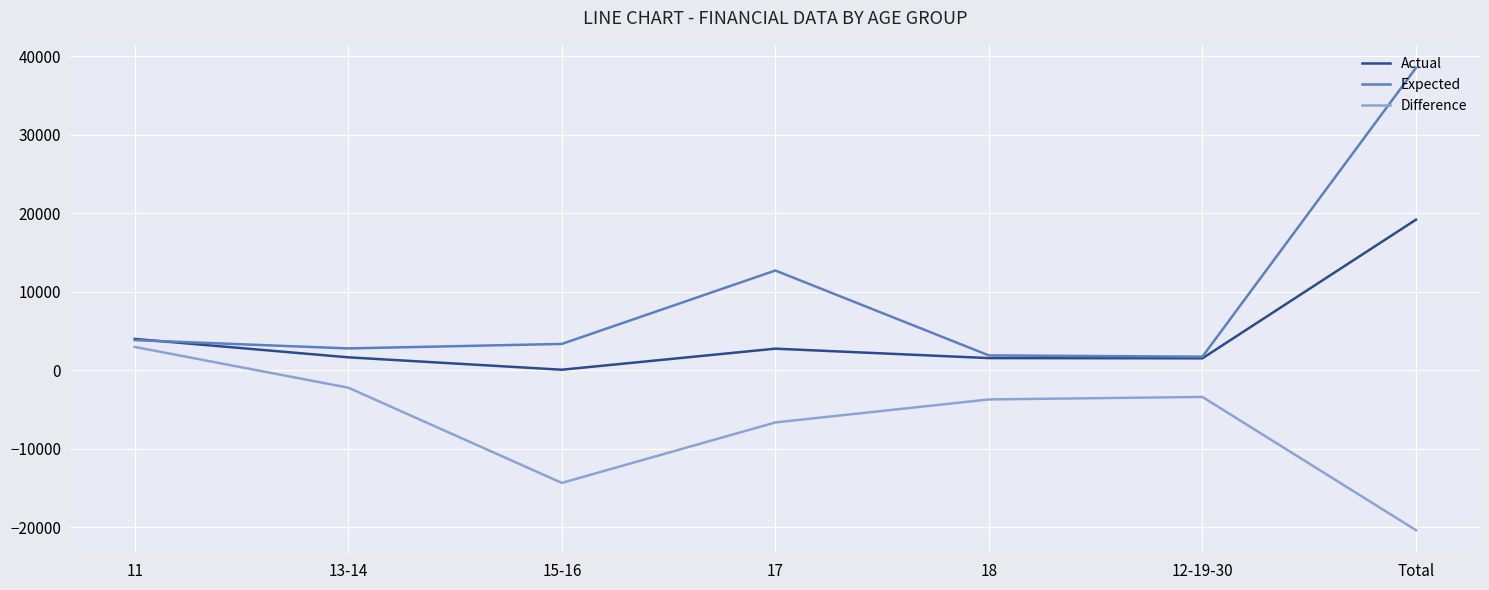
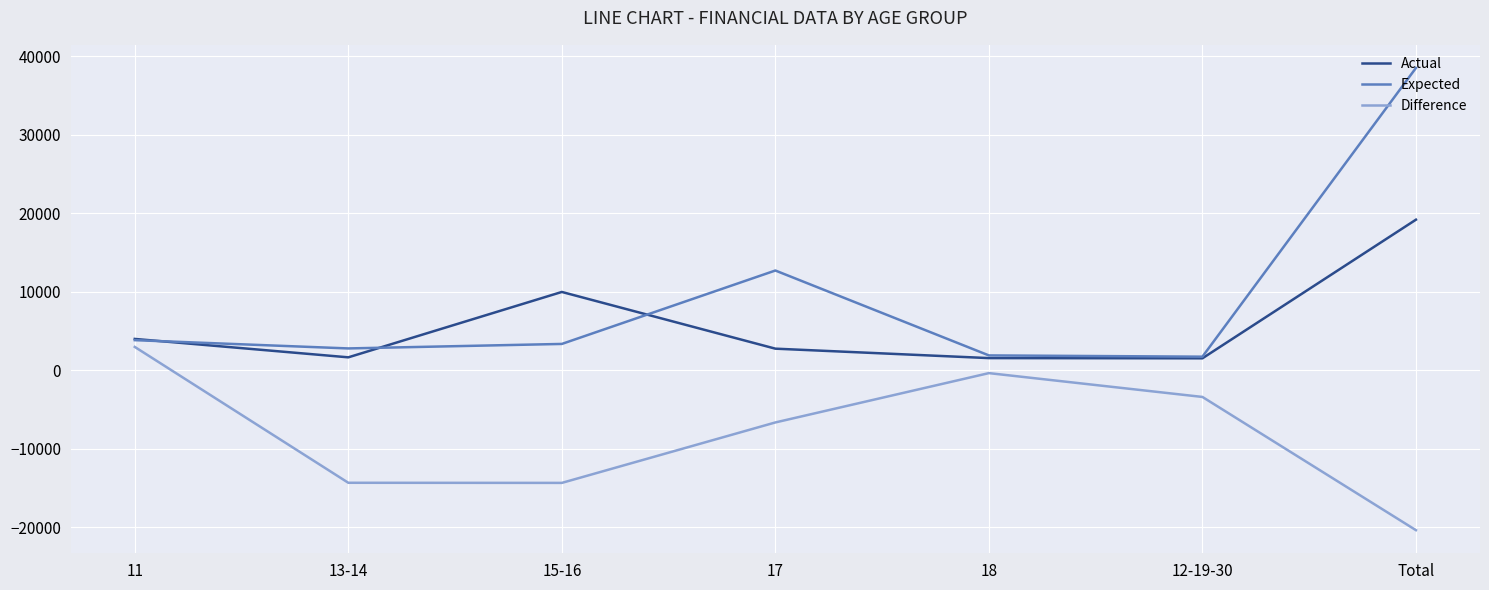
  {
    "Actual": {
      "13-14": 2000,
-     "15-16": 0,
+     "15-16": 10000,
      "17": 3000,
      "18": 2000,
      "Total": 19000
    },
    "Expected": {
      "13-14": 3000,
      "15-16": 3000,
      "17": 13000,
      "18": 2000
    },
    "Difference": {
      "11": 3000,
-     "13-14": -2000,
+     "13-14": -14000,
      "15-16": -14000,
      "17": -7000,
-     "18": -4000,
+     "18": 0,
      "12-19-30": -3000,
      "Total": -20000
    }
  }
